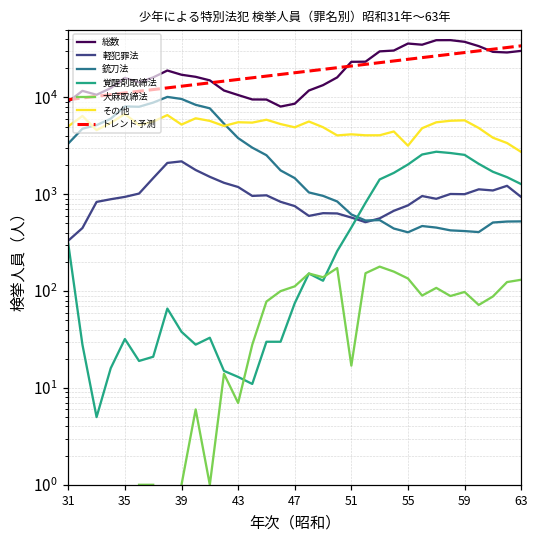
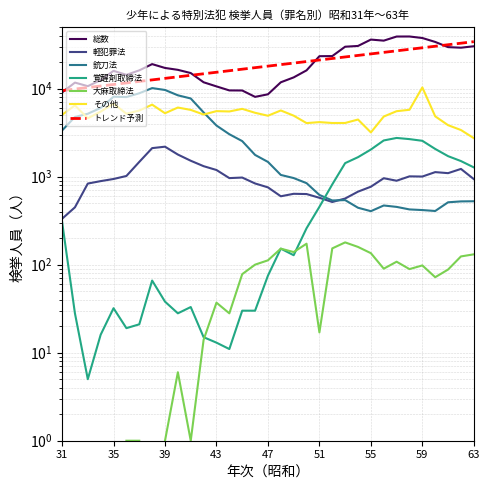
  {
    "総数": {
      "39": 17000,
      "43": 11000,
      "47": 9000,
      "51": 23000,
      "55": 36000,
      "59": 38000,
      "63": 30000
    },
    "大麻取締法": {
      "39": 1,
-     "43": 7,
+     "43": 37,
      "47": 110,
      "51": 17,
      "55": 140,
      "59": 100,
      "63": 130
    },
    "その他": {
      "31": 5000,
      "39": 5000,
      "43": 6000,
      "47": 5000,
      "51": 4000,
      "55": 3200,
-     "59": 6000,
+     "59": 10000,
      "63": 2700
    },
    "トレンド予測": {
      "39": 13000,
      "43": 15000,
      "47": 18000,
      "51": 21000,
      "55": 25000,
      "59": 29000,
      "63": 34000
    }
  }
